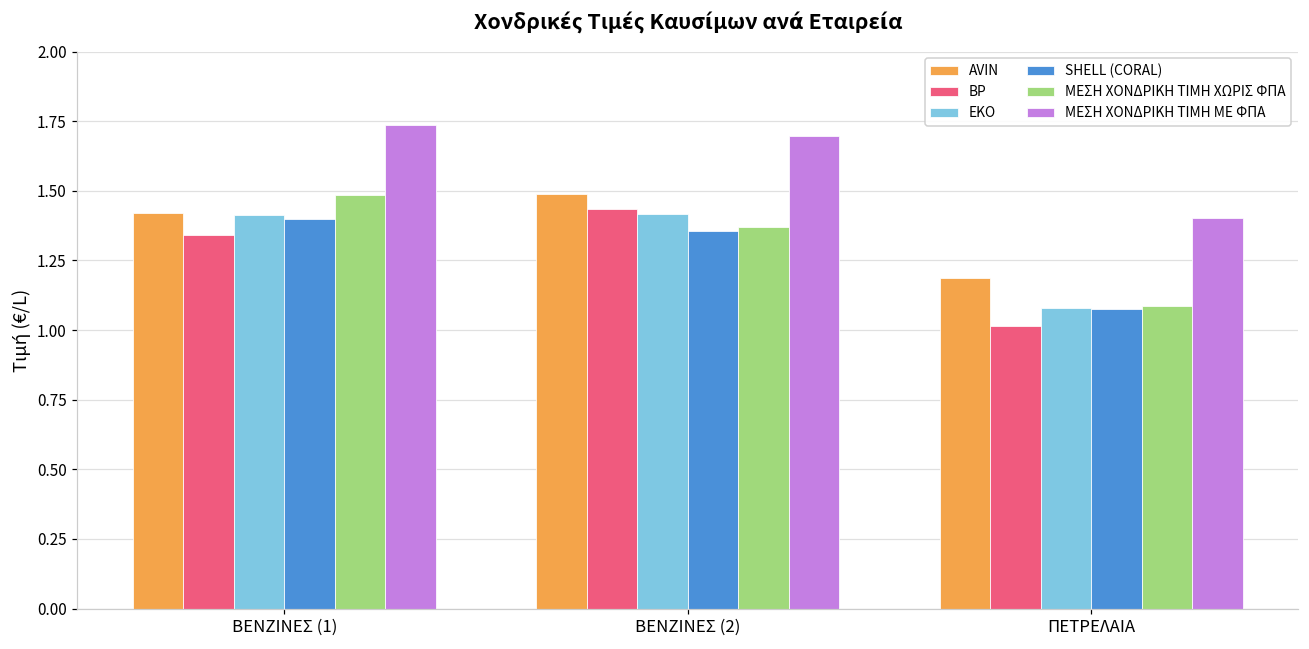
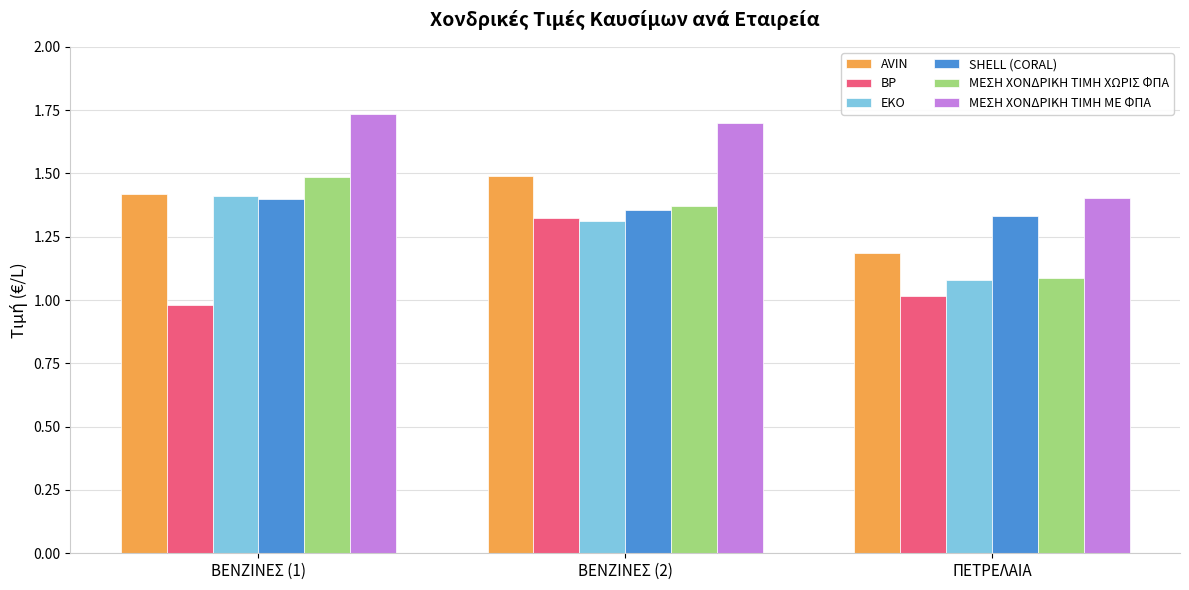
  {
    "AVIN": {
      "ΒΕΝΖΙΝΕΣ (1)": 1.42,
      "ΒΕΝΖΙΝΕΣ (2)": 1.49,
      "ΠΕΤΡΕΛΑΙΑ": 1.19
    },
    "BP": {
-     "ΒΕΝΖΙΝΕΣ (1)": 1.34,
-     "ΒΕΝΖΙΝΕΣ (2)": 1.43,
+     "ΒΕΝΖΙΝΕΣ (1)": 0.98,
+     "ΒΕΝΖΙΝΕΣ (2)": 1.32,
      "ΠΕΤΡΕΛΑΙΑ": 1.02
    },
    "EKO": {
      "ΒΕΝΖΙΝΕΣ (1)": 1.41,
-     "ΒΕΝΖΙΝΕΣ (2)": 1.42,
+     "ΒΕΝΖΙΝΕΣ (2)": 1.31,
      "ΠΕΤΡΕΛΑΙΑ": 1.08
    },
    "SHELL (CORAL)": {
      "ΒΕΝΖΙΝΕΣ (1)": 1.40,
      "ΒΕΝΖΙΝΕΣ (2)": 1.35,
-     "ΠΕΤΡΕΛΑΙΑ": 1.08
+     "ΠΕΤΡΕΛΑΙΑ": 1.33
    },
    "ΜΕΣΗ ΧΟΝΔΡΙΚΗ ΤΙΜΗ ΧΩΡΙΣ ΦΠΑ": {
      "ΒΕΝΖΙΝΕΣ (1)": 1.48,
      "ΒΕΝΖΙΝΕΣ (2)": 1.37,
      "ΠΕΤΡΕΛΑΙΑ": 1.09
    },
    "ΜΕΣΗ ΧΟΝΔΡΙΚΗ ΤΙΜΗ ΜΕ ΦΠΑ": {
      "ΒΕΝΖΙΝΕΣ (1)": 1.74,
      "ΒΕΝΖΙΝΕΣ (2)": 1.70,
      "ΠΕΤΡΕΛΑΙΑ": 1.40
    }
  }
